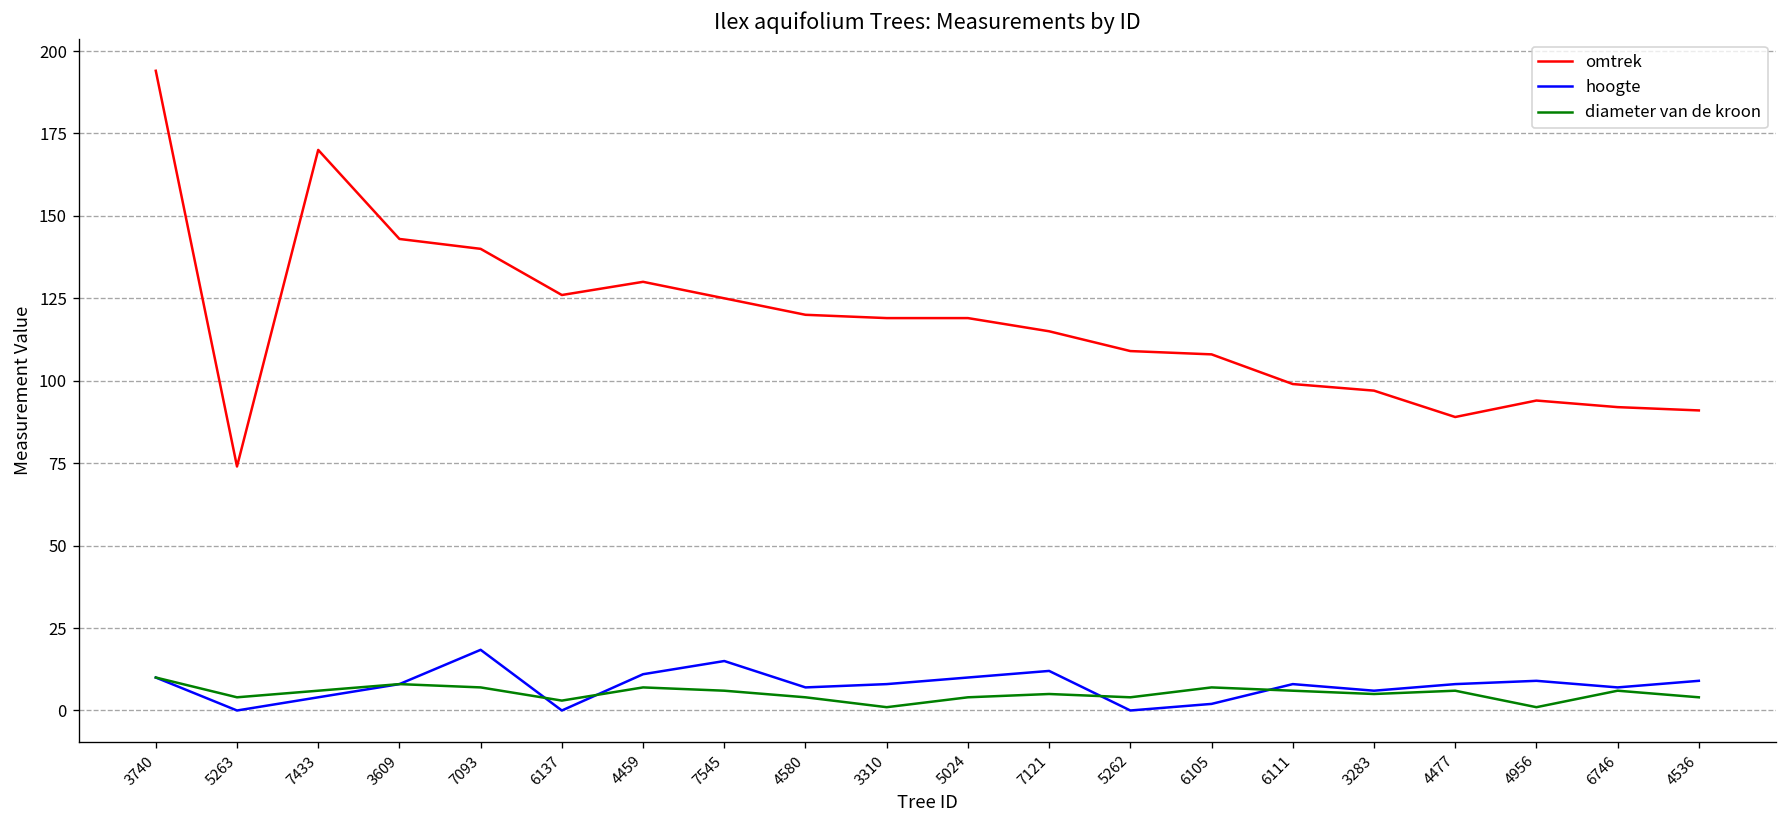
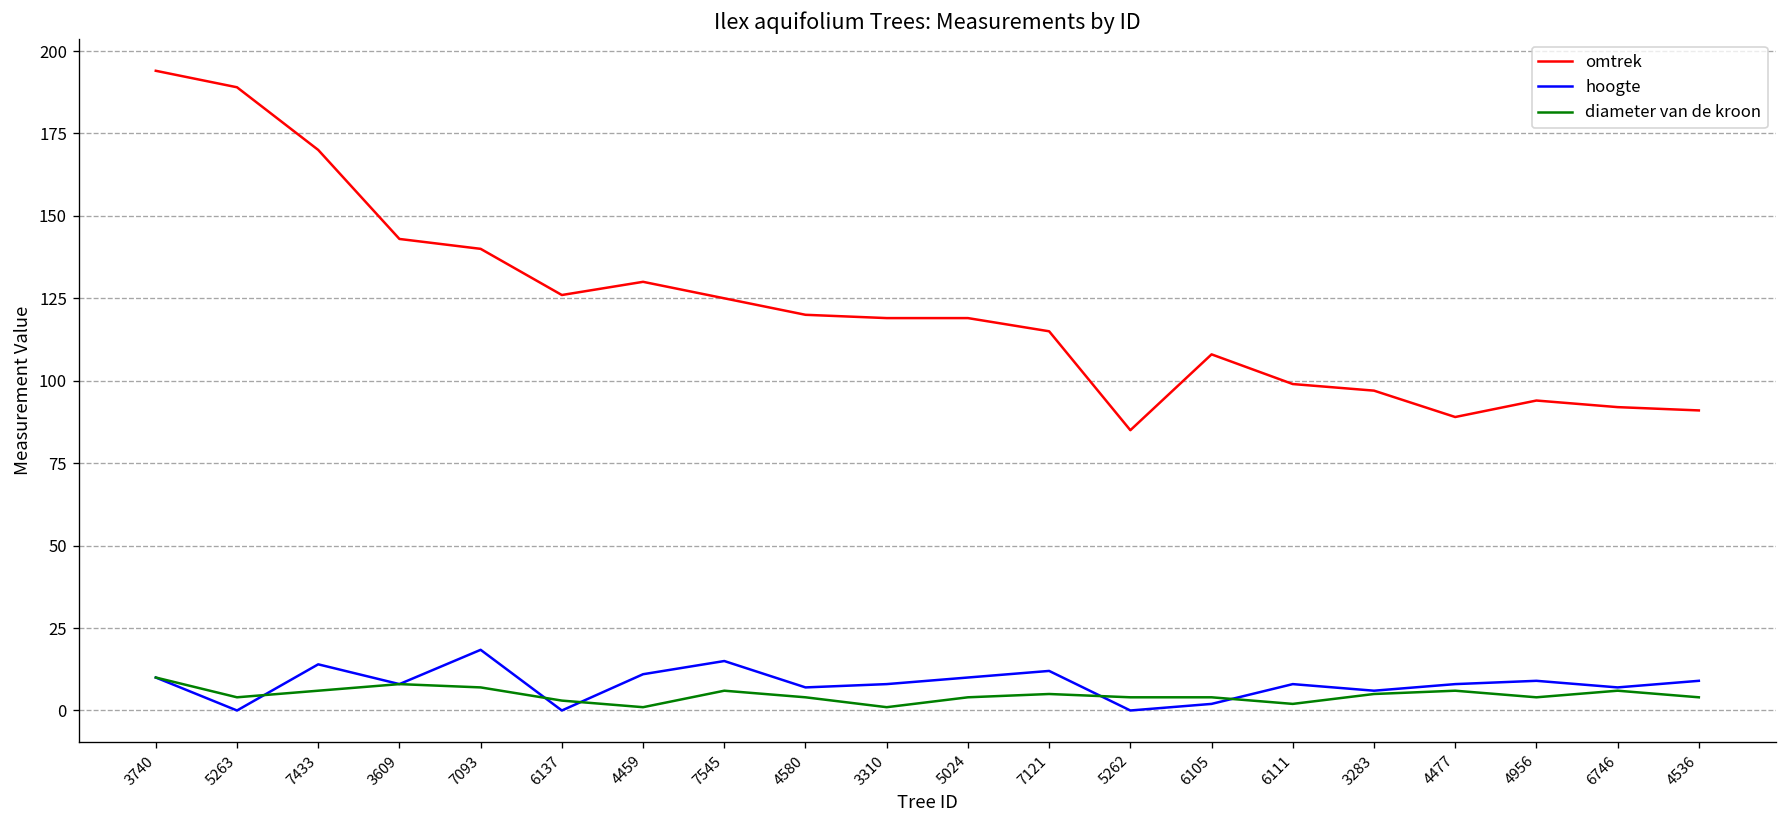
  {
    "omtrek": {
      "3740": 194,
-     "5263": 74,
+     "5263": 189,
      "7433": 170,
      "3609": 143,
      "7093": 140,
      "6137": 126,
      "4459": 130,
      "7545": 125,
      "4580": 120,
      "3310": 119,
      "5024": 119,
      "7121": 115,
-     "5262": 109,
+     "5262": 85,
      "6105": 108,
      "6111": 99,
      "3283": 97,
      "4477": 89,
      "4956": 94,
      "6746": 92,
      "4536": 91
    },
    "hoogte": {
      "5263": 0,
-     "7433": 4,
+     "7433": 14,
      "7093": 18,
      "6137": 0,
      "4459": 11,
      "7545": 15,
      "4580": 7,
      "3310": 8,
      "5024": 10,
      "7121": 12,
      "5262": 0,
      "6105": 2,
      "6111": 8,
      "3283": 6,
      "4477": 8,
      "4956": 9,
      "6746": 7,
      "4536": 9
    },
    "diameter van de kroon": {
      "5263": 4,
      "7433": 6,
      "7093": 7,
      "6137": 3,
-     "4459": 7,
+     "4459": 1,
      "7545": 6,
      "4580": 4,
      "3310": 1,
      "5024": 4,
      "7121": 5,
      "5262": 4,
-     "6105": 7,
-     "6111": 6,
+     "6105": 4,
+     "6111": 2,
      "3283": 5,
      "4477": 6,
-     "4956": 1,
+     "4956": 4,
      "6746": 6,
      "4536": 4
    }
  }
